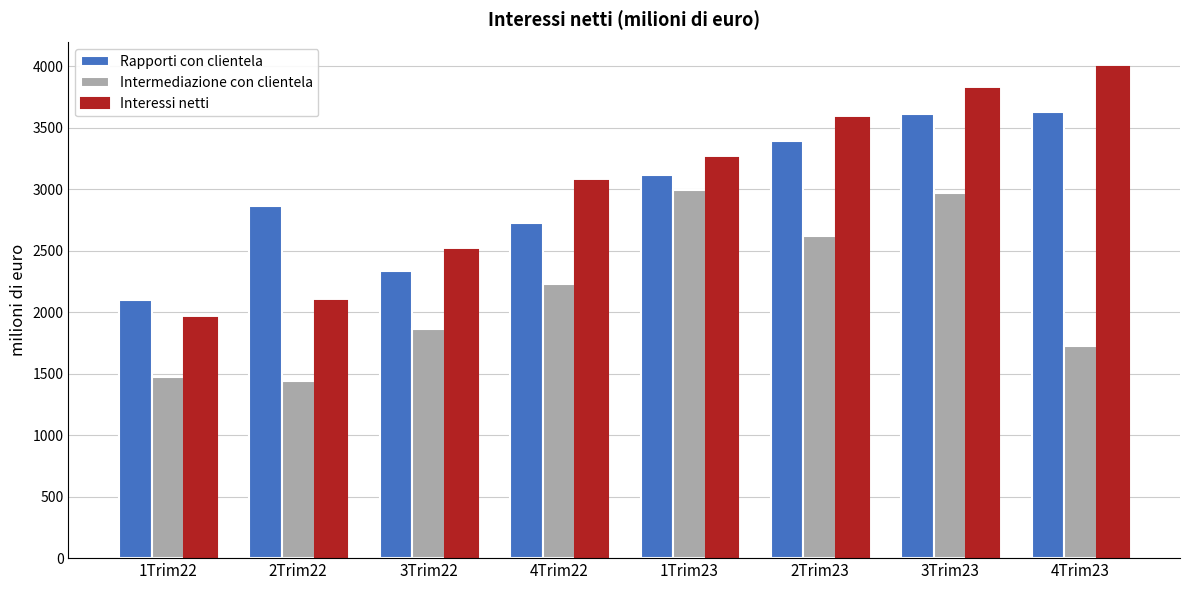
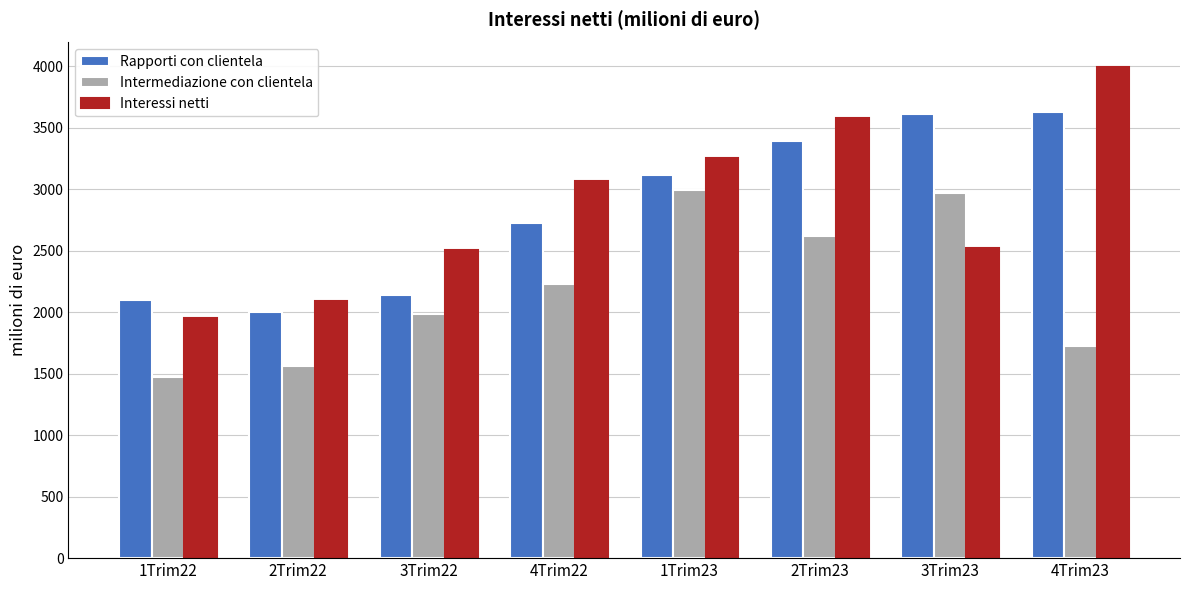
  {
    "Rapporti con clientela": {
      "1Trim22": 2100,
-     "2Trim22": 2870,
-     "3Trim22": 2330,
+     "2Trim22": 2000,
+     "3Trim22": 2140,
      "4Trim22": 2730,
      "1Trim23": 3120,
      "2Trim23": 3390,
      "3Trim23": 3610,
      "4Trim23": 3630
    },
    "Intermediazione con clientela": {
      "1Trim22": 1480,
-     "2Trim22": 1440,
-     "3Trim22": 1870,
+     "2Trim22": 1560,
+     "3Trim22": 1980,
      "4Trim22": 2230,
      "1Trim23": 2990,
      "2Trim23": 2620,
      "3Trim23": 2970,
      "4Trim23": 1730
    },
    "Interessi netti": {
      "1Trim22": 1960,
      "2Trim22": 2090,
      "3Trim22": 2500,
      "4Trim22": 3060,
      "1Trim23": 3250,
      "2Trim23": 3580,
-     "3Trim23": 3810,
+     "3Trim23": 2520,
      "4Trim23": 4000
    }
  }
